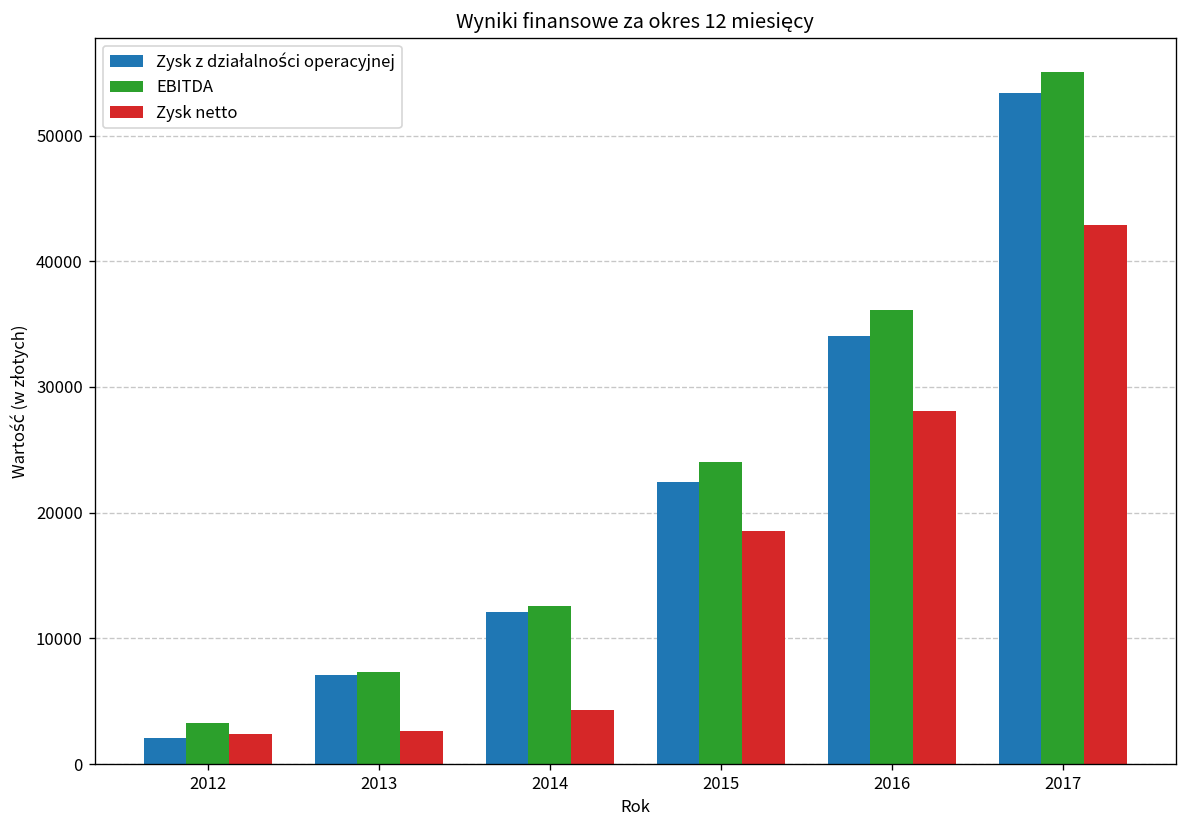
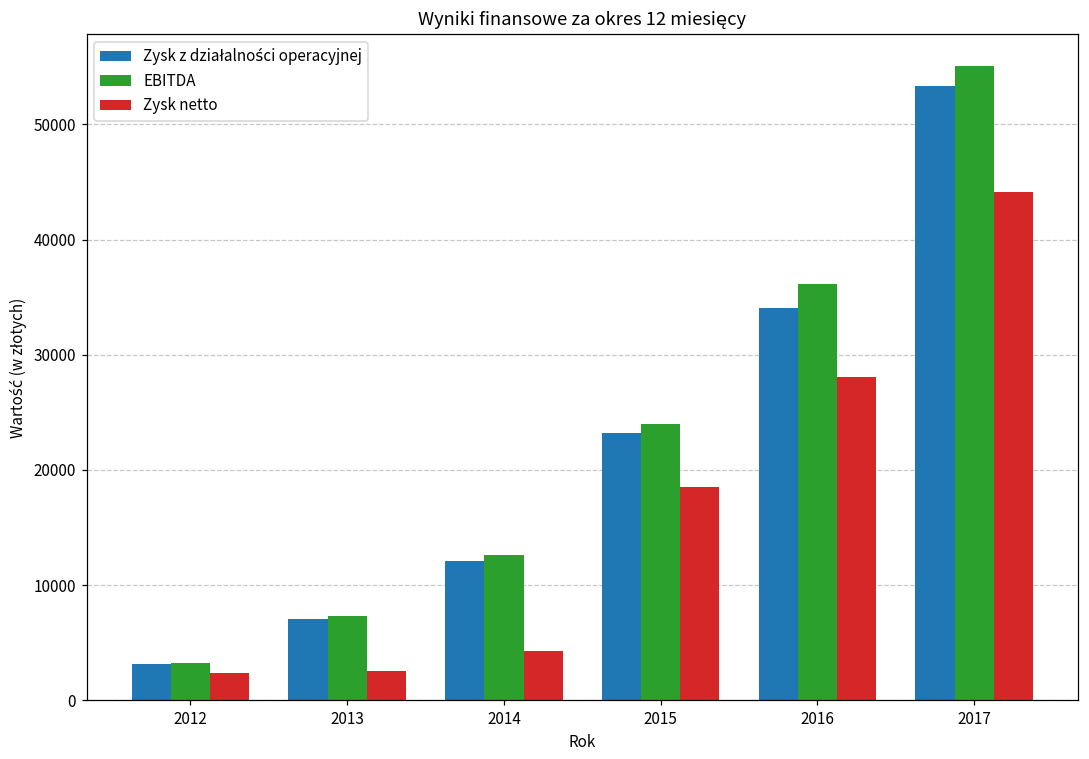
  {
    "Zysk z działalności operacyjnej": {
-     "2012": 2100,
+     "2012": 3100,
      "2013": 7100,
      "2014": 12100,
-     "2015": 22400,
+     "2015": 23200,
      "2016": 34100,
      "2017": 53400
    },
    "EBITDA": {
      "2012": 3300,
      "2013": 7300,
      "2014": 12600,
      "2015": 24000,
      "2016": 36200,
      "2017": 55000
    },
    "Zysk netto": {
      "2012": 2400,
      "2013": 2600,
      "2014": 4300,
      "2015": 18600,
      "2016": 28100,
-     "2017": 42900
+     "2017": 44100
    }
  }
